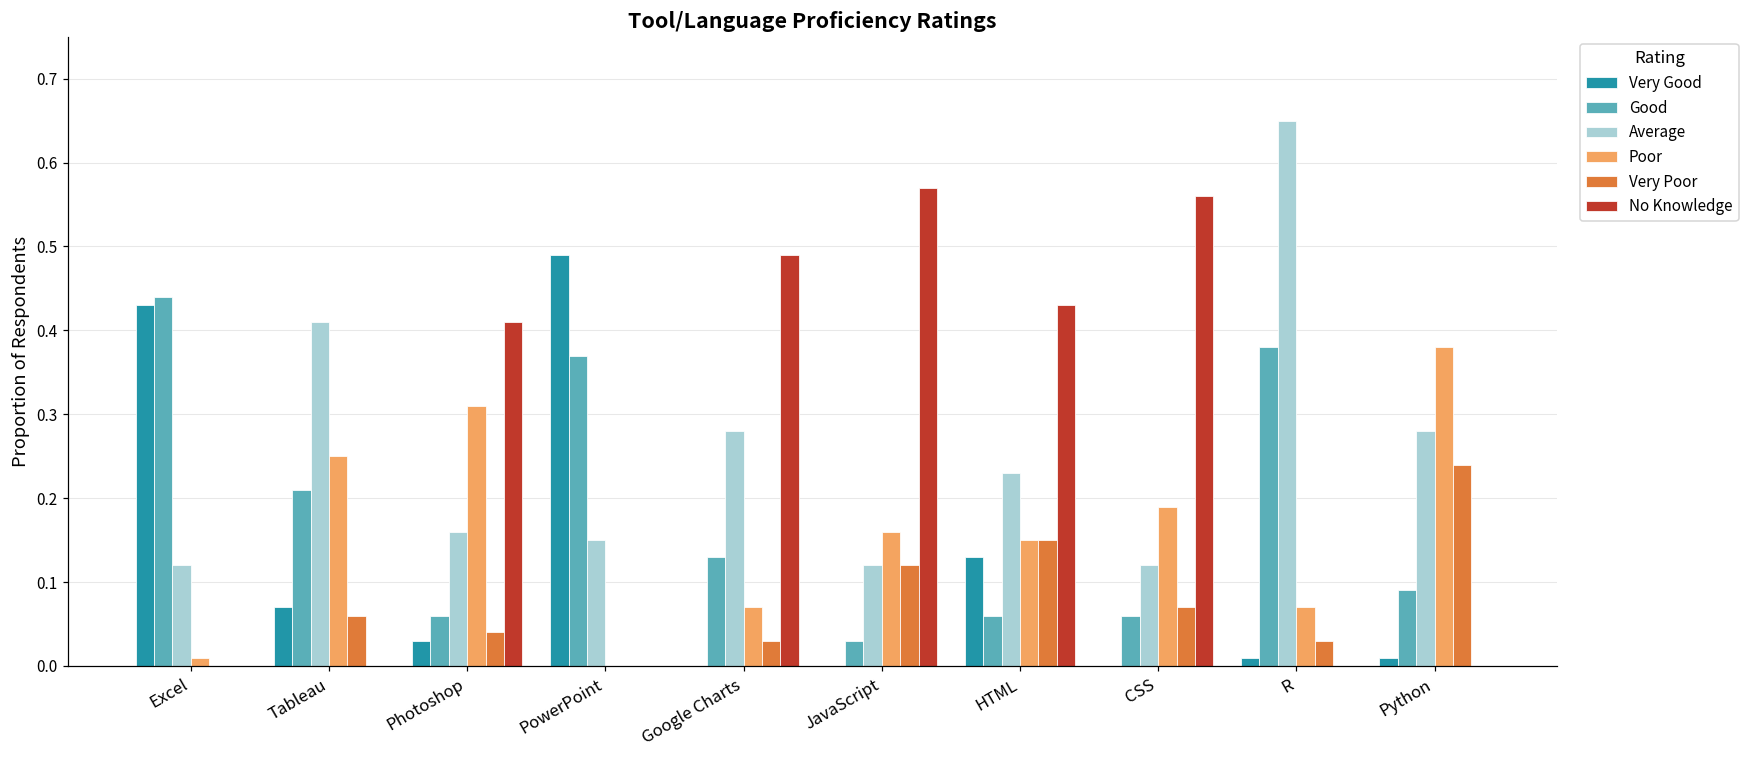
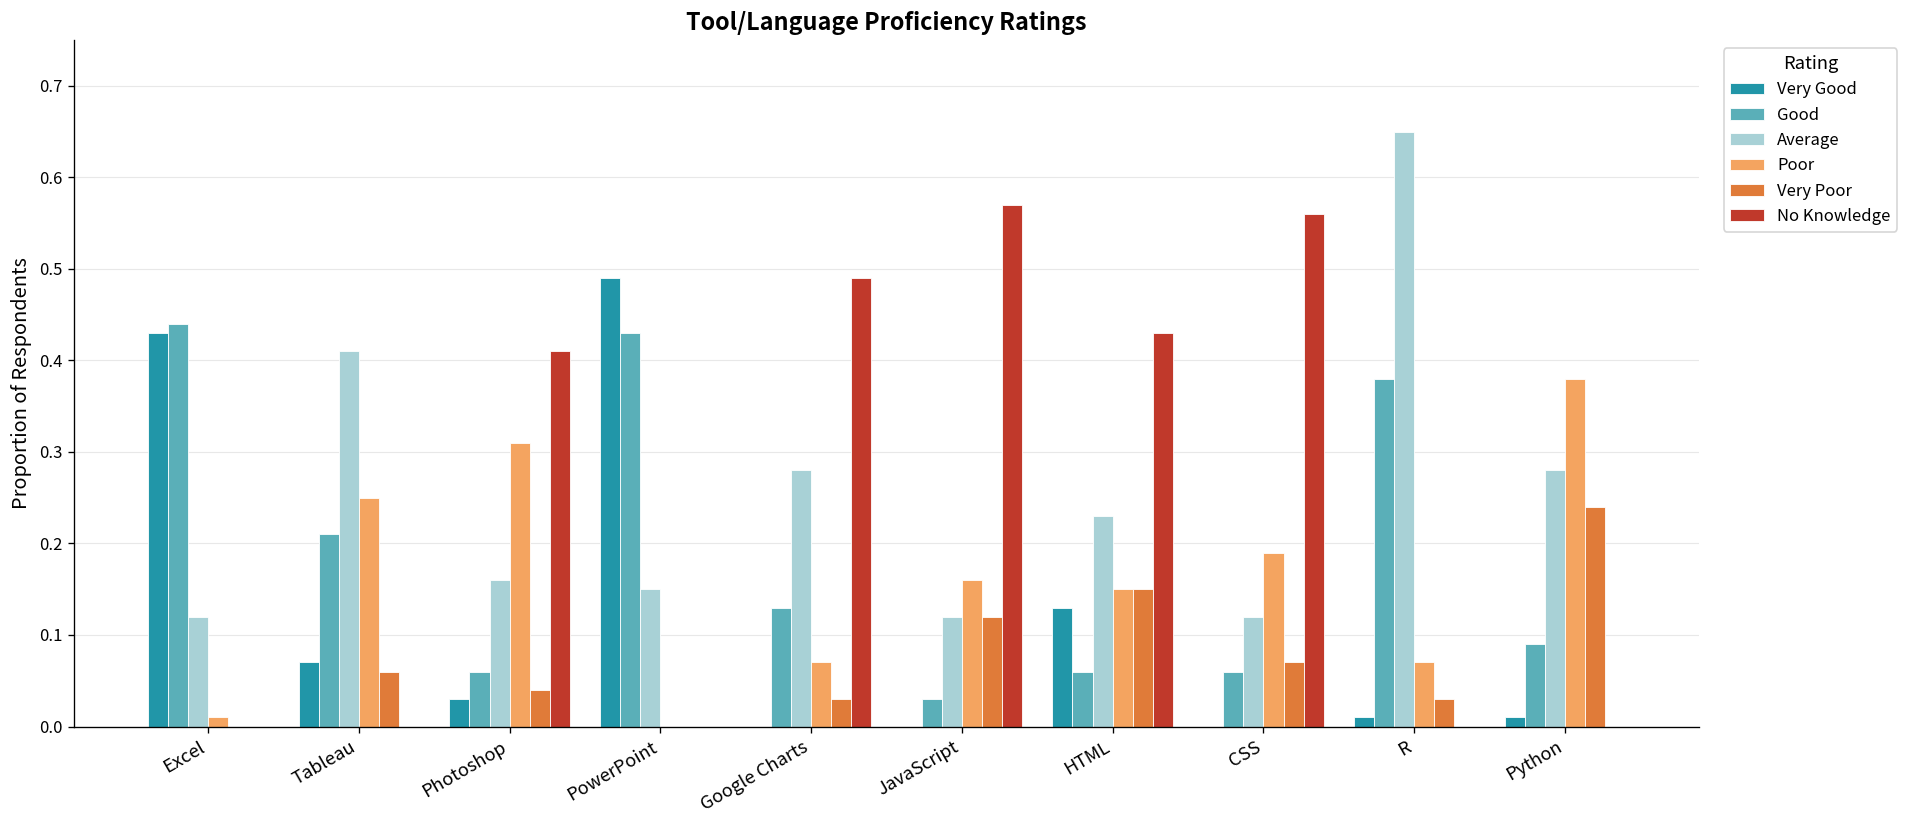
  {
    "Very Good": {
      "Excel": 0.43,
      "Tableau": 0.07,
      "Photoshop": 0.03,
      "PowerPoint": 0.49,
      "Google Charts": 0.00,
      "JavaScript": 0.00,
      "HTML": 0.13,
      "CSS": 0.00,
      "R": 0.01,
      "Python": 0.01
    },
    "Good": {
      "Excel": 0.44,
      "Tableau": 0.21,
      "Photoshop": 0.06,
-     "PowerPoint": 0.37,
+     "PowerPoint": 0.43,
      "Google Charts": 0.13,
      "JavaScript": 0.03,
      "HTML": 0.06,
      "CSS": 0.06,
      "R": 0.38,
      "Python": 0.09
    },
    "Average": {
      "Excel": 0.12,
      "Tableau": 0.41,
      "Photoshop": 0.16,
      "PowerPoint": 0.15,
      "Google Charts": 0.28,
      "JavaScript": 0.12,
      "HTML": 0.23,
      "CSS": 0.12,
      "R": 0.65,
      "Python": 0.28
    },
    "Poor": {
      "Excel": 0.01,
      "Tableau": 0.25,
      "Photoshop": 0.31,
      "PowerPoint": 0.00,
      "Google Charts": 0.07,
      "JavaScript": 0.16,
      "HTML": 0.15,
      "CSS": 0.19,
      "R": 0.07,
      "Python": 0.38
    },
    "Very Poor": {
      "Excel": 0.00,
      "Tableau": 0.06,
      "Photoshop": 0.04,
      "PowerPoint": 0.00,
      "Google Charts": 0.03,
      "JavaScript": 0.12,
      "HTML": 0.15,
      "CSS": 0.07,
      "R": 0.03,
      "Python": 0.24
    },
    "No Knowledge": {
      "Excel": 0.00,
      "Tableau": 0.00,
      "Photoshop": 0.41,
      "PowerPoint": 0.00,
      "Google Charts": 0.49,
      "JavaScript": 0.57,
      "HTML": 0.43,
      "CSS": 0.56,
      "R": 0.00,
      "Python": 0.00
    }
  }
